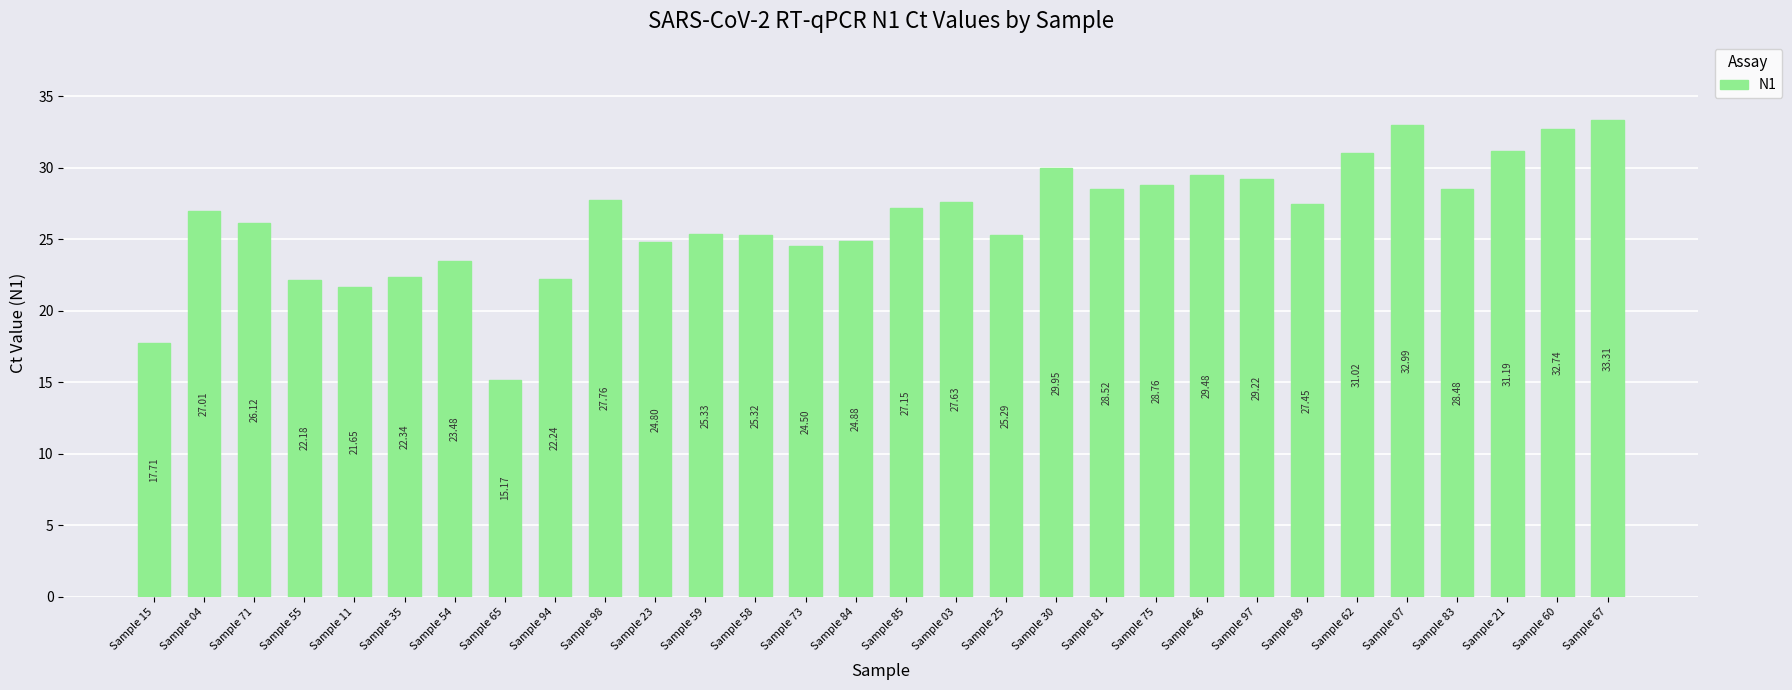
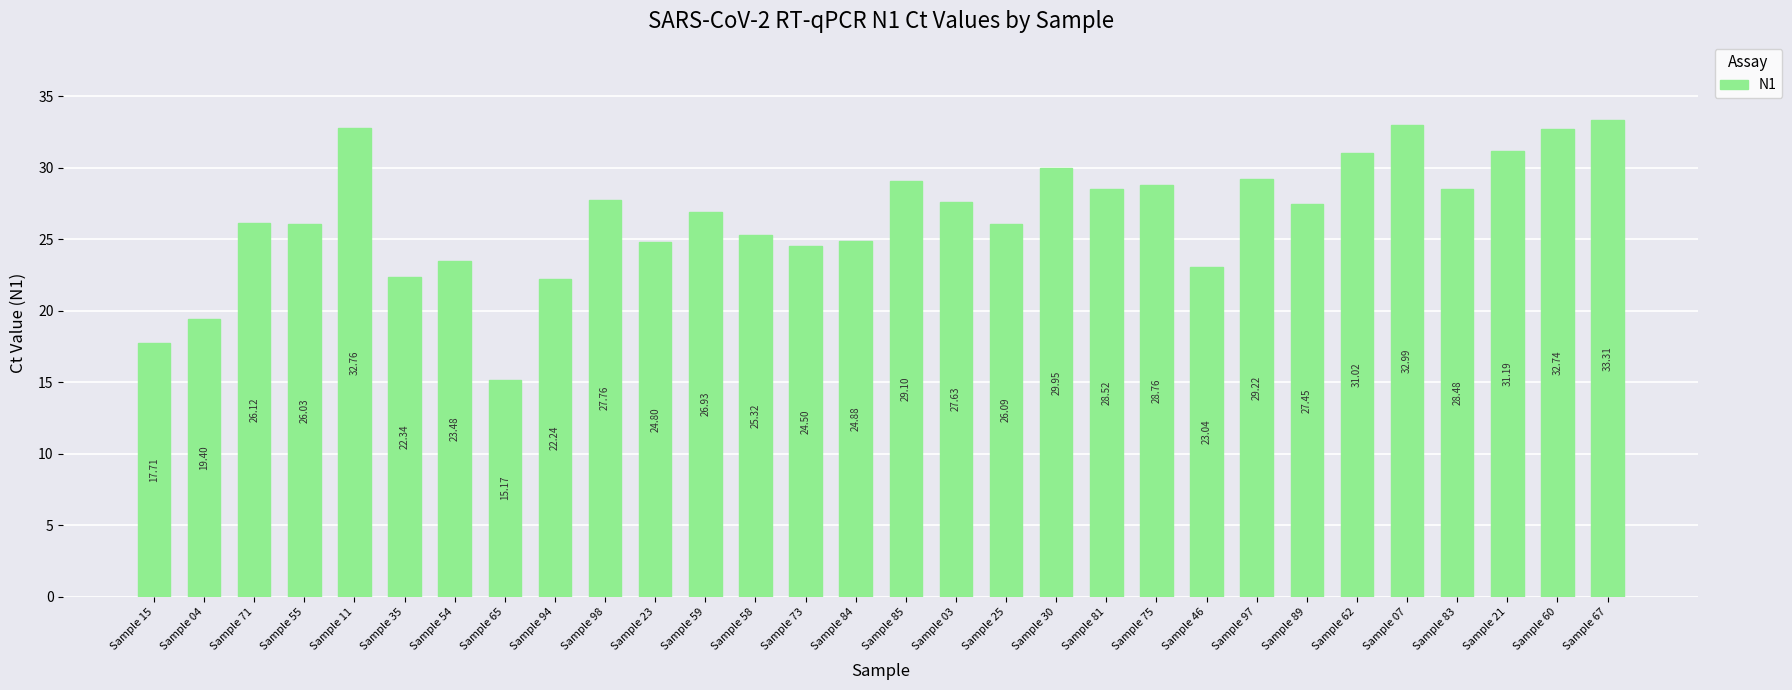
  {
    "Sample 15": 17.71,
-   "Sample 04": 27.01,
+   "Sample 04": 19.40,
    "Sample 71": 26.12,
-   "Sample 55": 22.18,
-   "Sample 11": 21.65,
+   "Sample 55": 26.03,
+   "Sample 11": 32.76,
    "Sample 35": 22.34,
    "Sample 54": 23.48,
    "Sample 65": 15.17,
    "Sample 94": 22.24,
    "Sample 98": 27.76,
    "Sample 23": 24.80,
-   "Sample 59": 25.33,
+   "Sample 59": 26.93,
    "Sample 58": 25.32,
    "Sample 73": 24.50,
    "Sample 84": 24.88,
-   "Sample 85": 27.15,
+   "Sample 85": 29.10,
    "Sample 03": 27.63,
-   "Sample 25": 25.29,
+   "Sample 25": 26.09,
    "Sample 30": 29.95,
    "Sample 81": 28.52,
    "Sample 75": 28.76,
-   "Sample 46": 29.48,
+   "Sample 46": 23.04,
    "Sample 97": 29.22,
    "Sample 89": 27.45,
    "Sample 62": 31.02,
    "Sample 07": 32.99,
    "Sample 83": 28.48,
    "Sample 21": 31.19,
    "Sample 60": 32.74,
    "Sample 67": 33.31
  }
